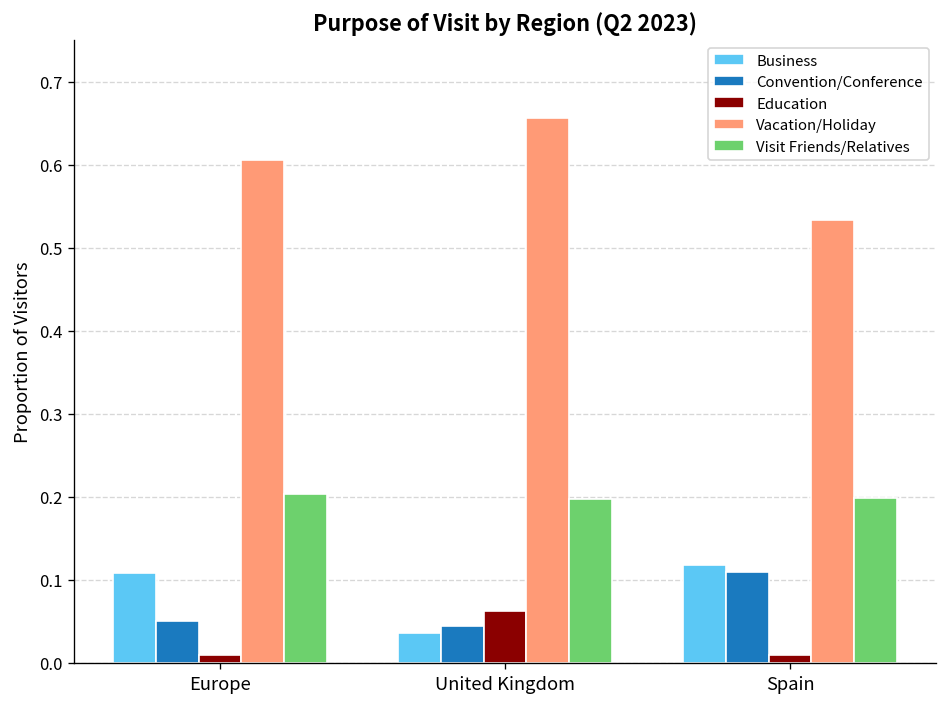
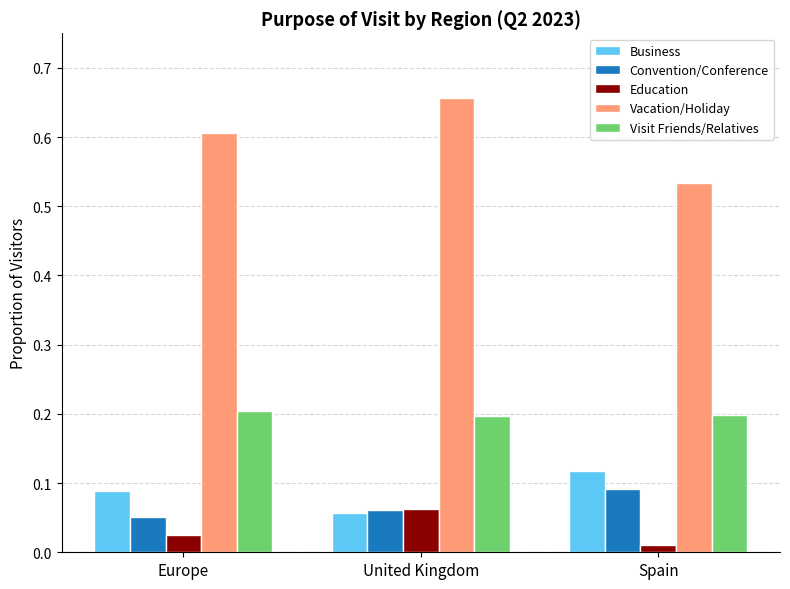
  {
    "Business": {
-     "Europe": 0.11,
-     "United Kingdom": 0.04,
+     "Europe": 0.09,
+     "United Kingdom": 0.06,
      "Spain": 0.12
    },
    "Convention/Conference": {
      "Europe": 0.05,
-     "United Kingdom": 0.05,
-     "Spain": 0.11
+     "United Kingdom": 0.06,
+     "Spain": 0.09
    },
    "Education": {
-     "Europe": 0.01,
+     "Europe": 0.03,
      "United Kingdom": 0.06,
      "Spain": 0.01
    },
    "Vacation/Holiday": {
      "Europe": 0.61,
      "United Kingdom": 0.66,
      "Spain": 0.53
    },
    "Visit Friends/Relatives": {
      "Europe": 0.20,
      "United Kingdom": 0.20,
      "Spain": 0.20
    }
  }
